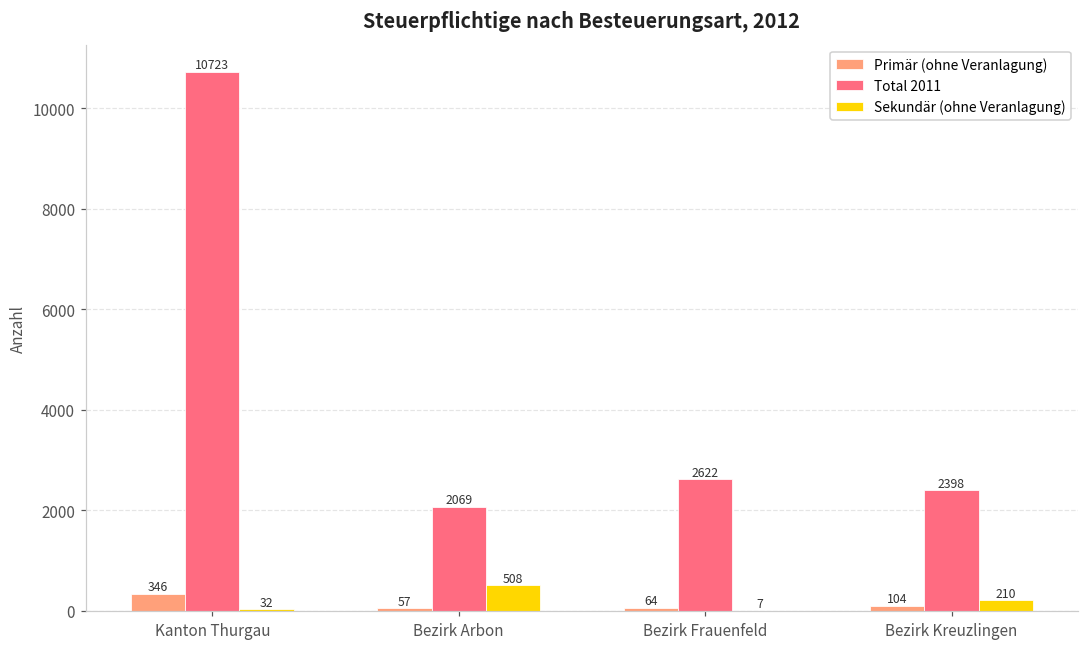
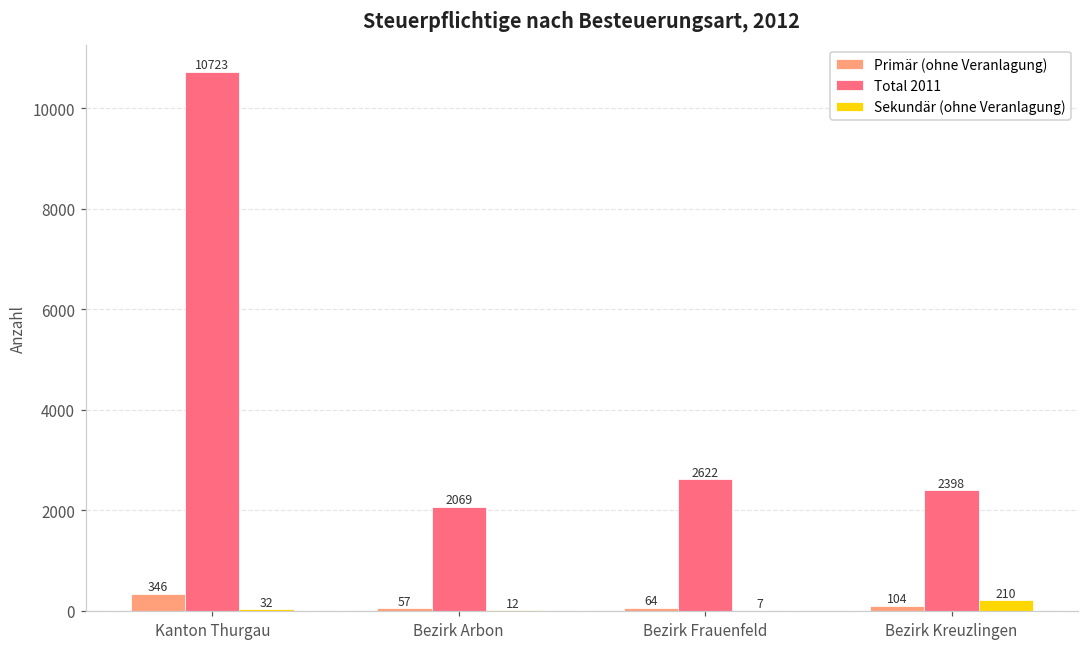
  {
    "Sekundär (ohne Veranlagung)": {
      "Kanton Thurgau": 32,
-     "Bezirk Arbon": 508,
+     "Bezirk Arbon": 12,
      "Bezirk Frauenfeld": 7,
      "Bezirk Kreuzlingen": 210
    }
  }
